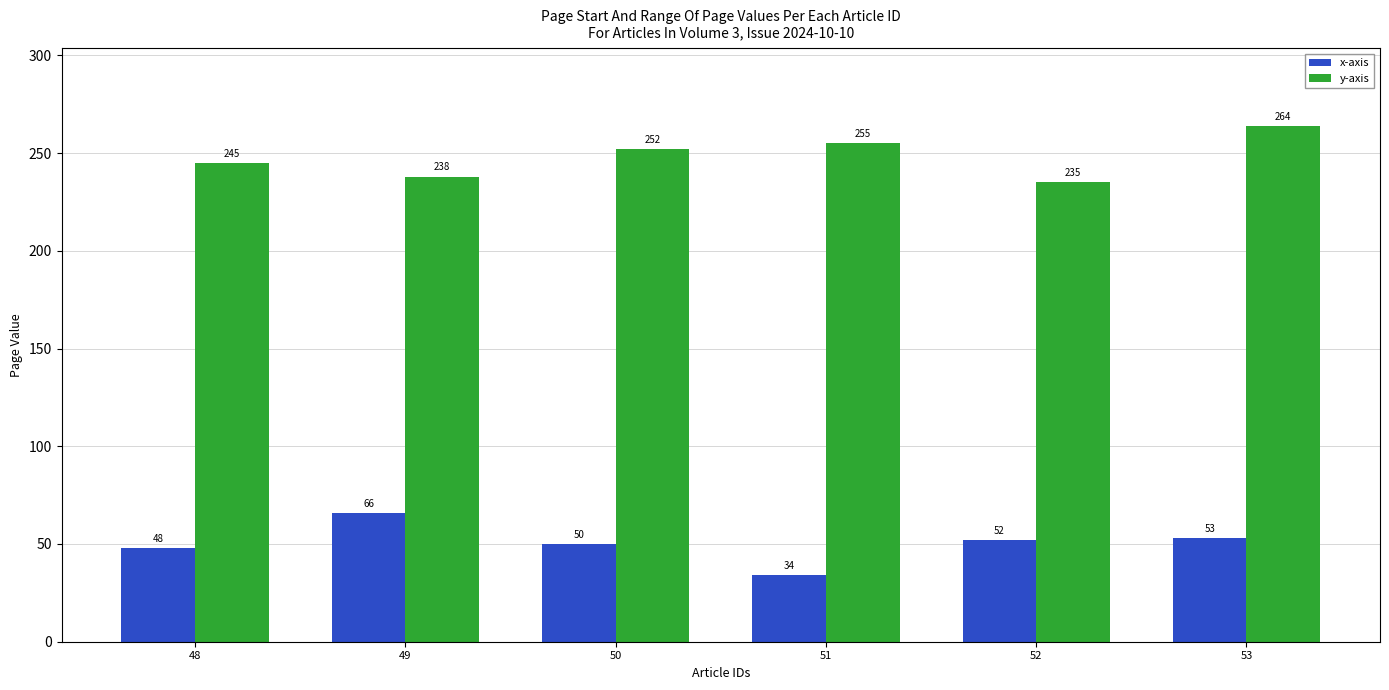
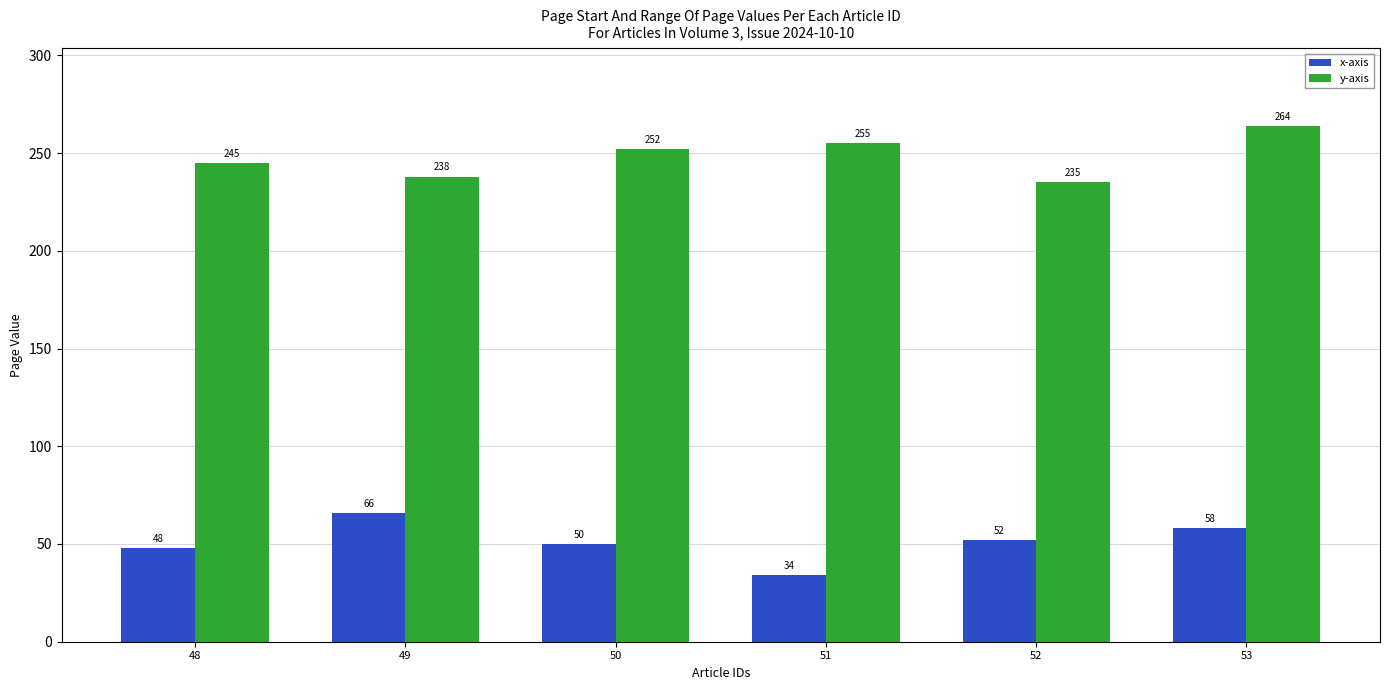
  {
    "x-axis": {
      "48": 48,
      "49": 66,
      "50": 50,
      "51": 34,
      "52": 52,
-     "53": 53
+     "53": 58
    },
    "y-axis": {
      "48": 245,
      "49": 238,
      "50": 252,
      "51": 255,
      "52": 235,
      "53": 264
    }
  }
